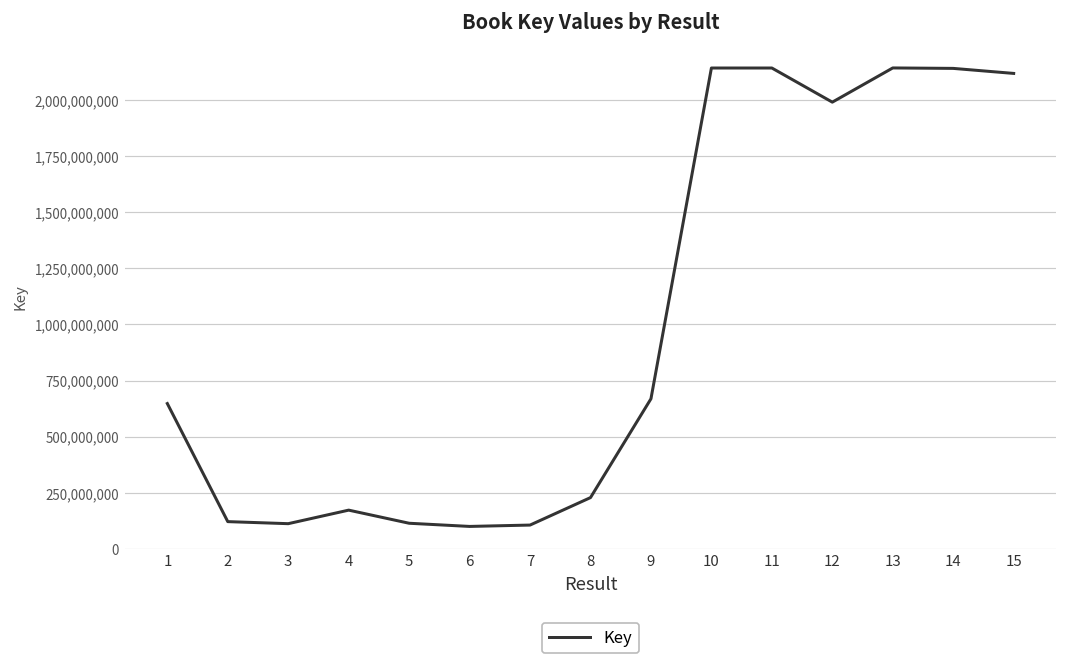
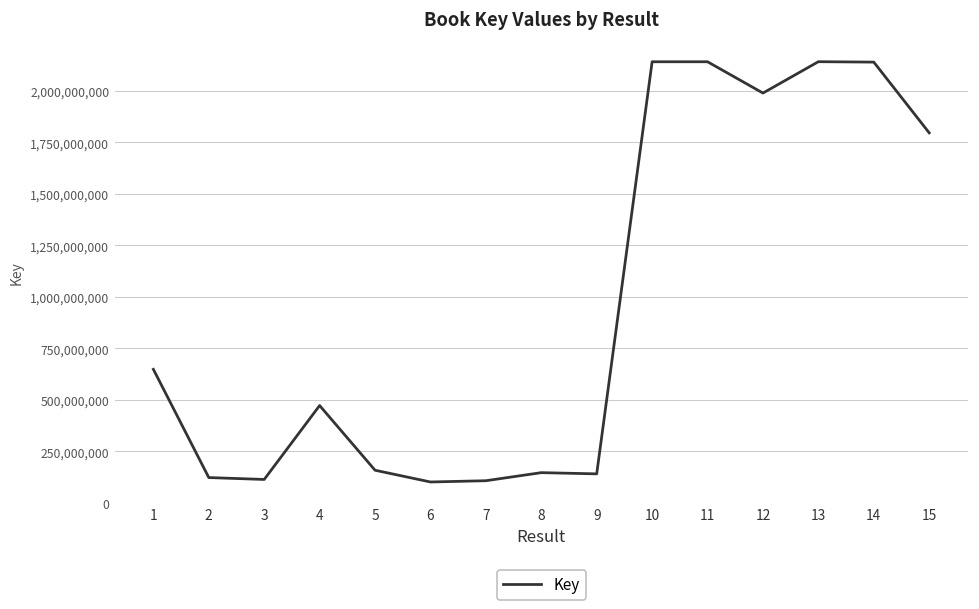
  {
    "1": "650,000,000",
    "2": "120,000,000",
    "3": "110,000,000",
-   "4": "170,000,000",
-   "5": "110,000,000",
+   "4": "470,000,000",
+   "5": "160,000,000",
    "6": "100,000,000",
    "7": "110,000,000",
-   "8": "230,000,000",
-   "9": "670,000,000",
+   "8": "150,000,000",
+   "9": "140,000,000",
    "10": "2,140,000,000",
    "11": "2,140,000,000",
    "12": "1,990,000,000",
    "13": "2,140,000,000",
    "14": "2,140,000,000",
-   "15": "2,120,000,000"
+   "15": "1,800,000,000"
  }
